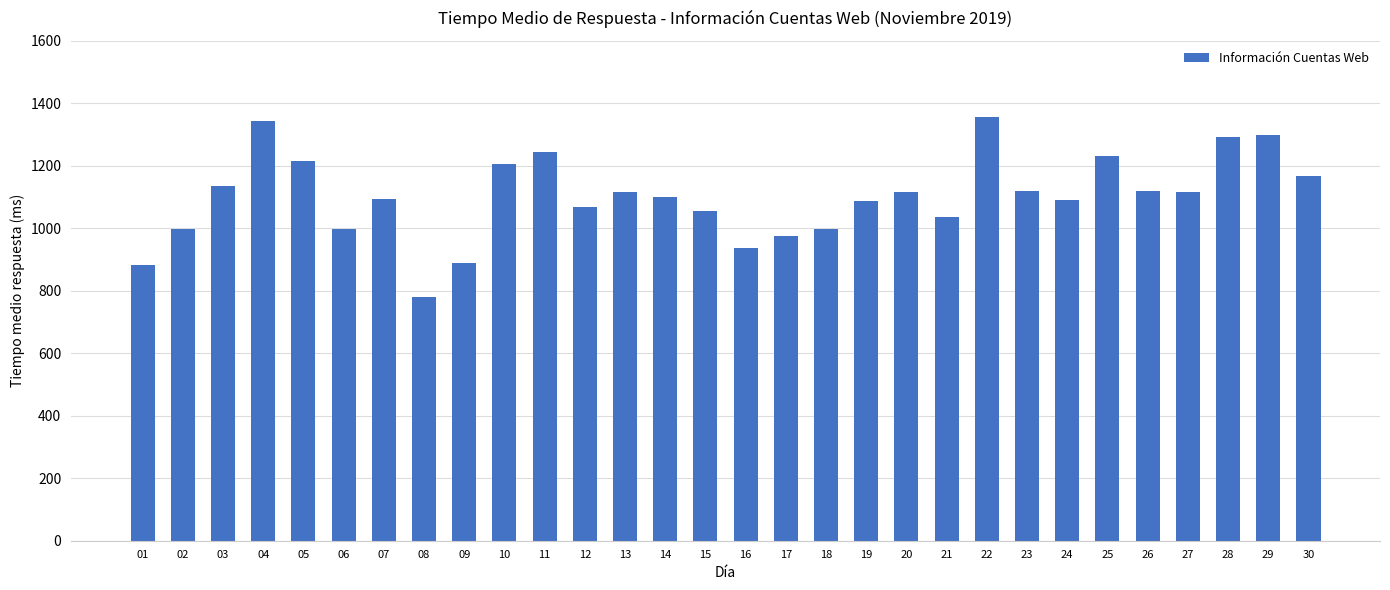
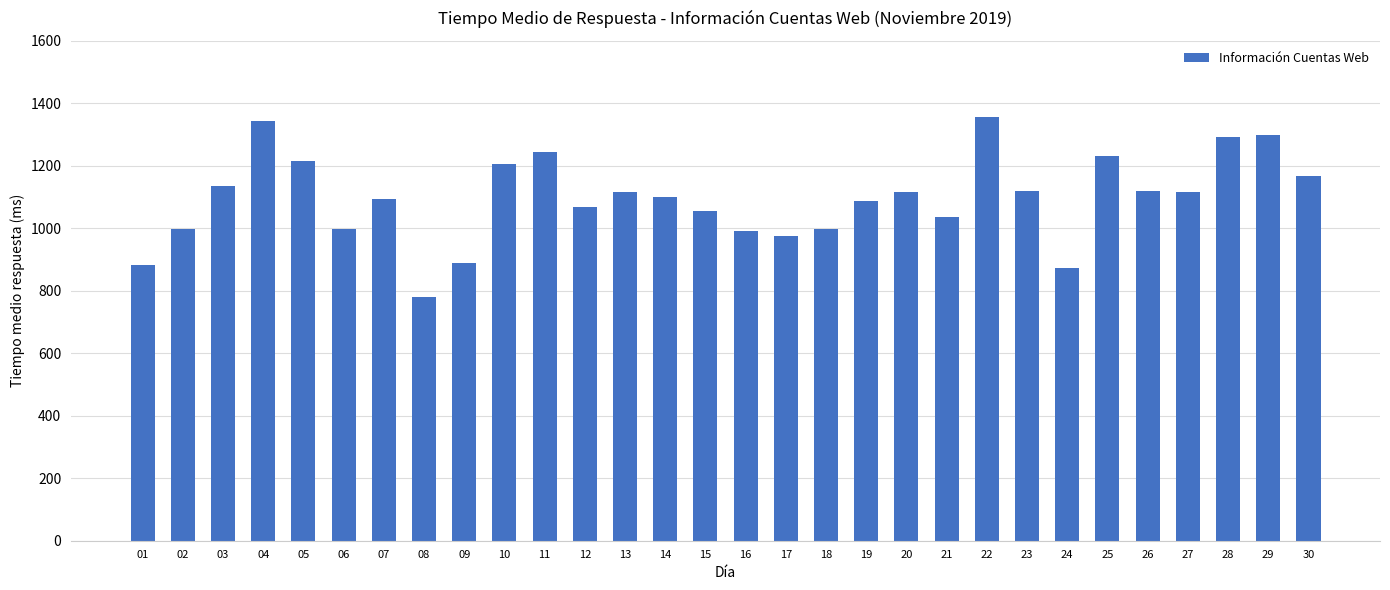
  {
    "01": 880,
    "02": 1000,
    "03": 1130,
    "04": 1340,
    "05": 1220,
    "06": 1000,
    "07": 1090,
    "08": 780,
    "09": 890,
    "10": 1210,
    "11": 1240,
    "12": 1070,
    "13": 1120,
    "14": 1100,
    "15": 1060,
-   "16": 940,
+   "16": 990,
    "17": 980,
    "18": 1000,
    "19": 1090,
    "20": 1120,
    "21": 1040,
    "22": 1360,
    "23": 1120,
-   "24": 1090,
+   "24": 870,
    "25": 1230,
    "26": 1120,
    "27": 1120,
    "28": 1290,
    "29": 1300,
    "30": 1170
  }
